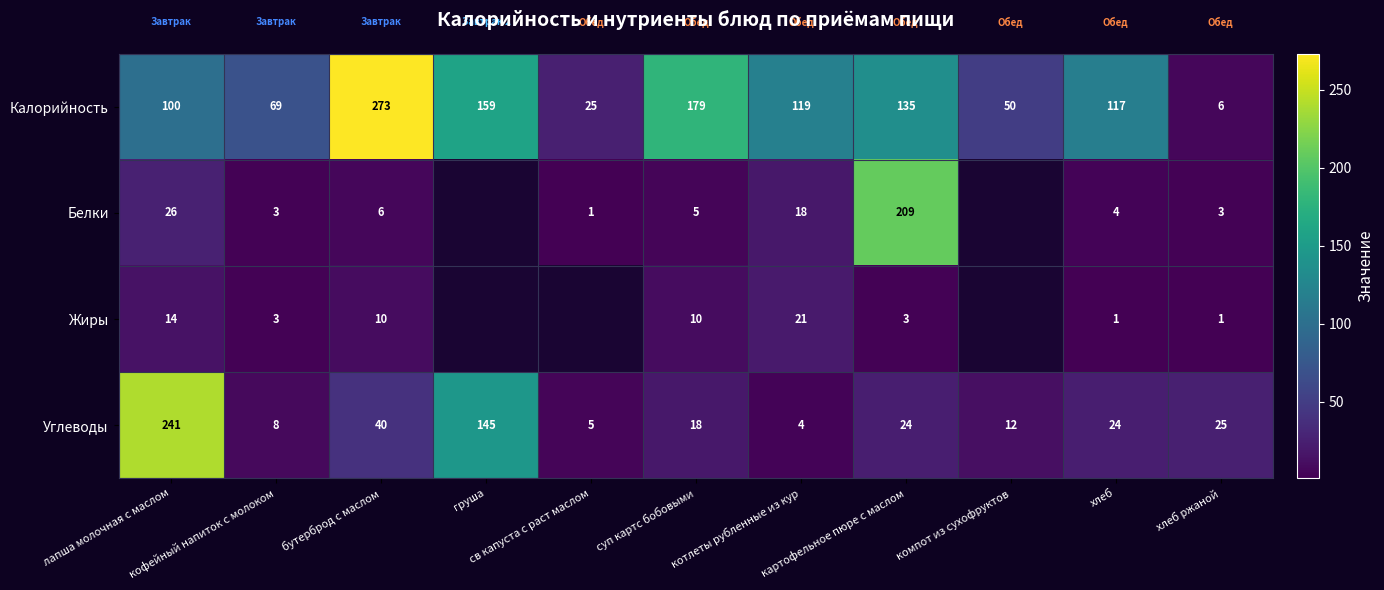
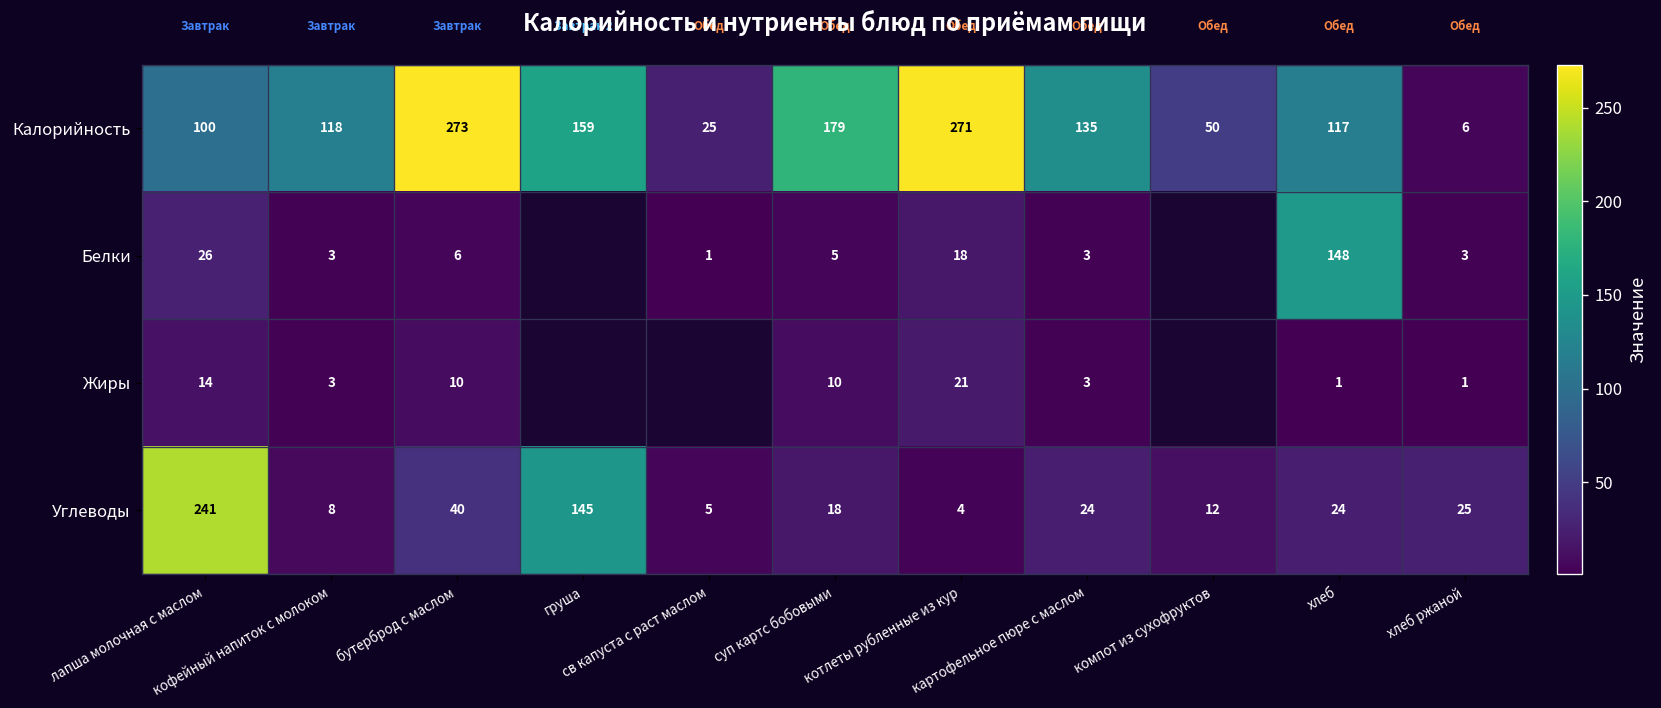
  {
    "Калорийность": {
      "лапша молочная с маслом": 100,
-     "кофейный напиток с молоком": 69,
+     "кофейный напиток с молоком": 118,
      "бутерброд с маслом": 273,
      "груша": 159,
      "св капуста с раст маслом": 25,
      "суп картс бобовыми": 179,
-     "котлеты рубленные из кур": 119,
+     "котлеты рубленные из кур": 271,
      "картофельное пюре с маслом": 135,
      "компот из сухофруктов": 50,
      "хлеб": 117,
      "хлеб ржаной": 6
    },
    "Белки": {
      "лапша молочная с маслом": 26,
      "кофейный напиток с молоком": 3,
      "бутерброд с маслом": 6,
      "св капуста с раст маслом": 1,
      "суп картс бобовыми": 5,
      "котлеты рубленные из кур": 18,
-     "картофельное пюре с маслом": 209,
-     "хлеб": 4,
+     "картофельное пюре с маслом": 3,
+     "хлеб": 148,
      "хлеб ржаной": 3
    },
    "Жиры": {
      "лапша молочная с маслом": 14,
      "кофейный напиток с молоком": 3,
      "бутерброд с маслом": 10,
      "суп картс бобовыми": 10,
      "котлеты рубленные из кур": 21,
      "картофельное пюре с маслом": 3,
      "хлеб": 1,
      "хлеб ржаной": 1
    },
    "Углеводы": {
      "лапша молочная с маслом": 241,
      "кофейный напиток с молоком": 8,
      "бутерброд с маслом": 40,
      "груша": 145,
      "св капуста с раст маслом": 5,
      "суп картс бобовыми": 18,
      "котлеты рубленные из кур": 4,
      "картофельное пюре с маслом": 24,
      "компот из сухофруктов": 12,
      "хлеб": 24,
      "хлеб ржаной": 25
    }
  }
